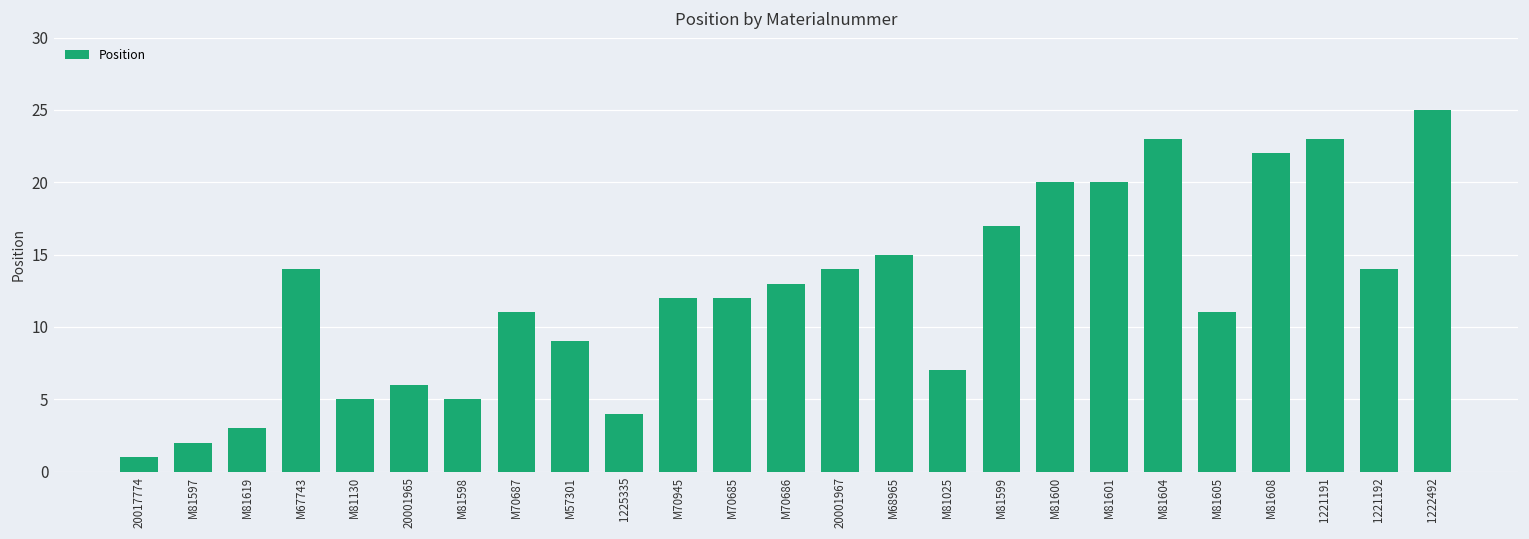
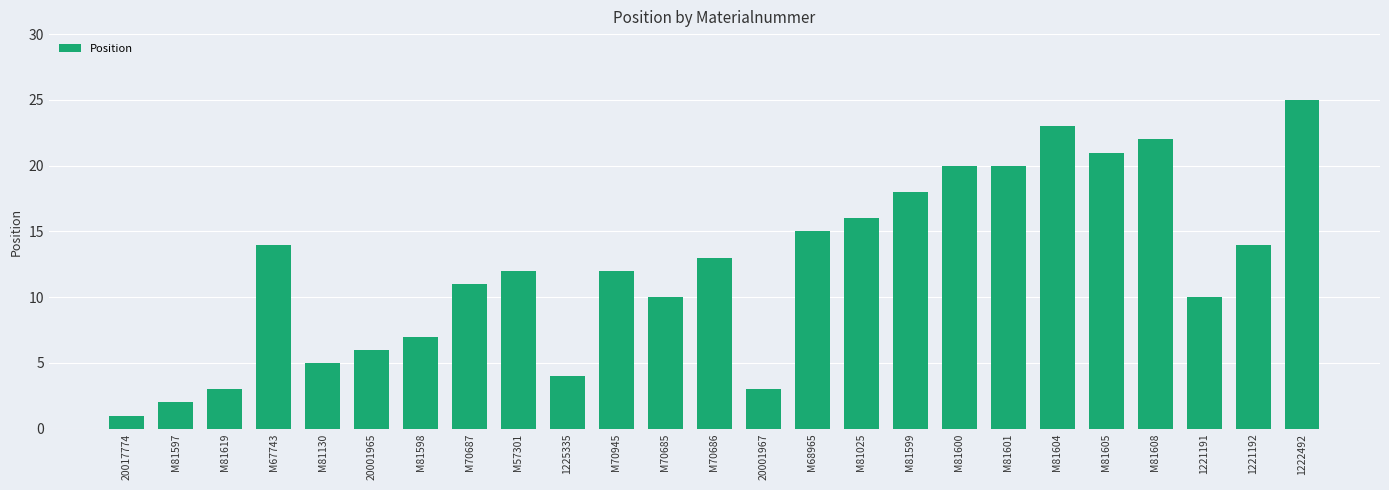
  {
    "20017774": 1,
    "M81597": 2,
    "M81619": 3,
    "M67743": 14,
    "M81130": 5,
    "20001965": 6,
-   "M81598": 5,
+   "M81598": 7,
    "M70687": 11,
-   "M57301": 9,
+   "M57301": 12,
    "1225335": 4,
    "M70945": 12,
-   "M70685": 12,
+   "M70685": 10,
    "M70686": 13,
-   "20001967": 14,
+   "20001967": 3,
    "M68965": 15,
-   "M81025": 7,
-   "M81599": 17,
+   "M81025": 16,
+   "M81599": 18,
    "M81600": 20,
    "M81601": 20,
    "M81604": 23,
-   "M81605": 11,
+   "M81605": 21,
    "M81608": 22,
-   "1221191": 23,
+   "1221191": 10,
    "1221192": 14,
    "1222492": 25
  }
